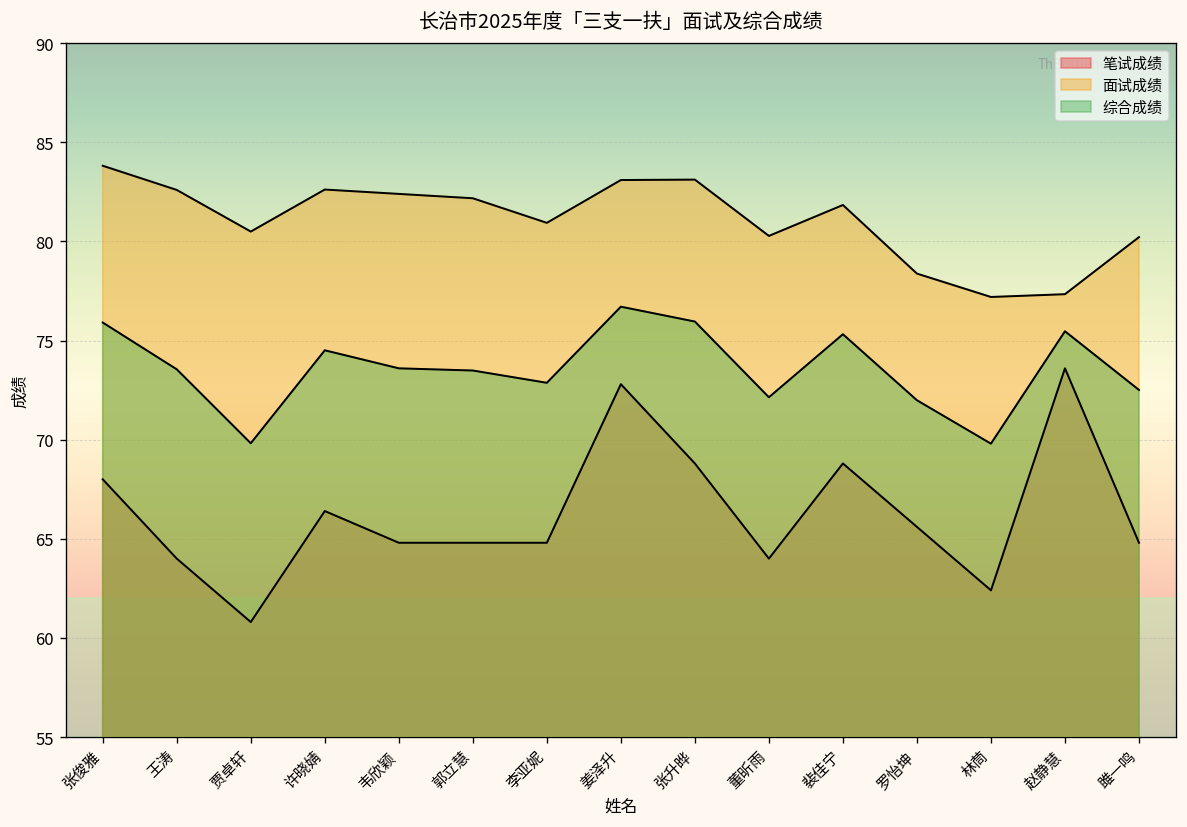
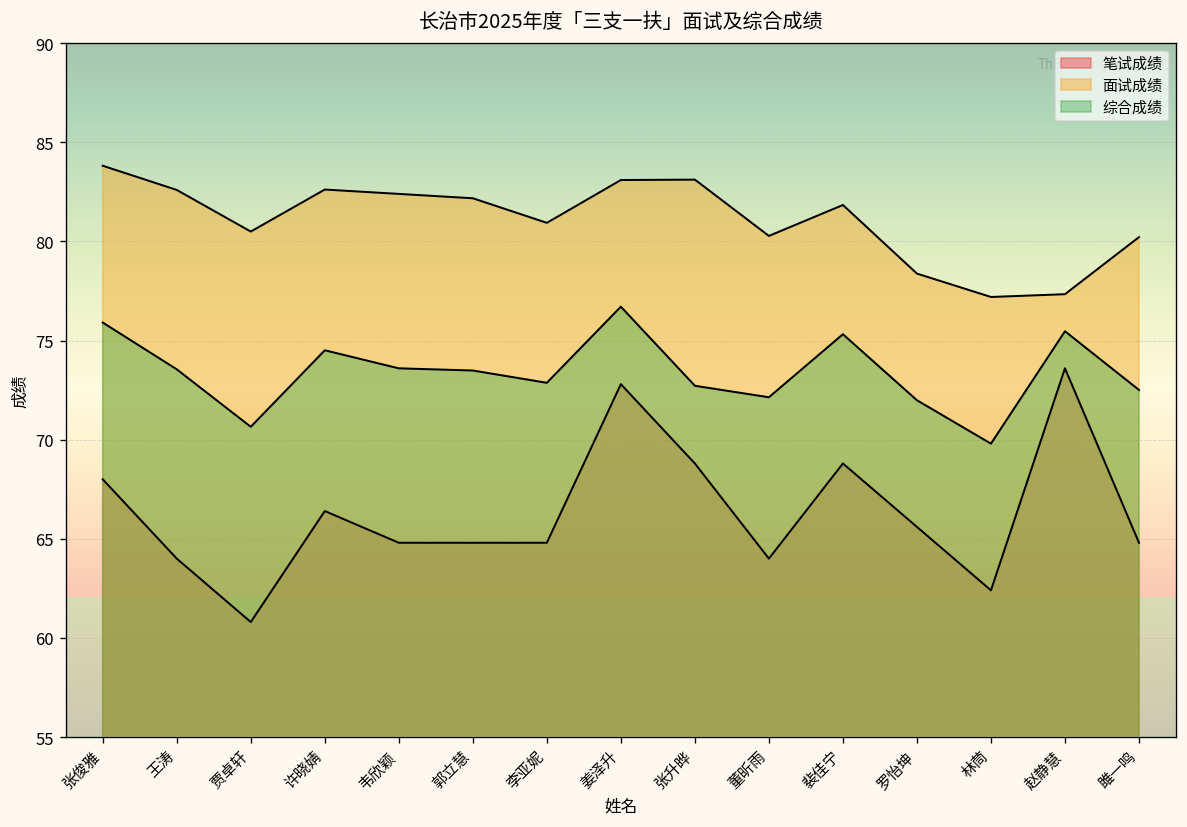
  {
    "笔试成绩": {
      "张俊雅": 68.0,
      "王涛": 64.0,
      "许晓婧": 66.4,
      "韦欣颖": 64.8,
      "郭立慧": 64.8,
      "李亚妮": 64.8,
      "姜泽升": 72.8,
      "张升晔": 68.8,
      "董昕雨": 64.0,
      "裴佳宁": 68.8,
      "罗怡坤": 65.6,
      "林茼": 62.4,
      "赵静慧": 73.6,
      "雎一鸣": 64.8
    },
    "面试成绩": {
      "张俊雅": 83.8,
      "王涛": 82.6,
      "贾卓轩": 80.5,
      "许晓婧": 82.6,
      "韦欣颖": 82.4,
      "郭立慧": 82.2,
      "李亚妮": 80.9,
      "姜泽升": 83.1,
      "张升晔": 83.1,
      "董昕雨": 80.3,
      "裴佳宁": 81.8,
      "罗怡坤": 78.4,
      "林茼": 77.2,
      "赵静慧": 77.3,
      "雎一鸣": 80.2
    },
    "综合成绩": {
      "张俊雅": 75.9,
      "王涛": 73.6,
-     "贾卓轩": 69.8,
+     "贾卓轩": 70.7,
      "许晓婧": 74.5,
      "韦欣颖": 73.6,
      "郭立慧": 73.5,
      "李亚妮": 72.9,
      "姜泽升": 76.7,
-     "张升晔": 76.0,
+     "张升晔": 72.7,
      "董昕雨": 72.1,
      "裴佳宁": 75.3,
      "罗怡坤": 72.0,
      "林茼": 69.8,
      "赵静慧": 75.5,
      "雎一鸣": 72.5
    }
  }
